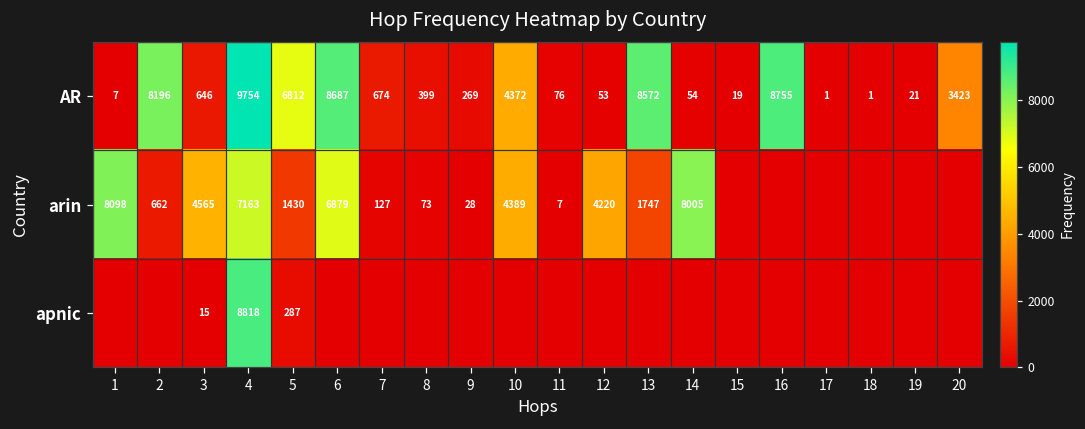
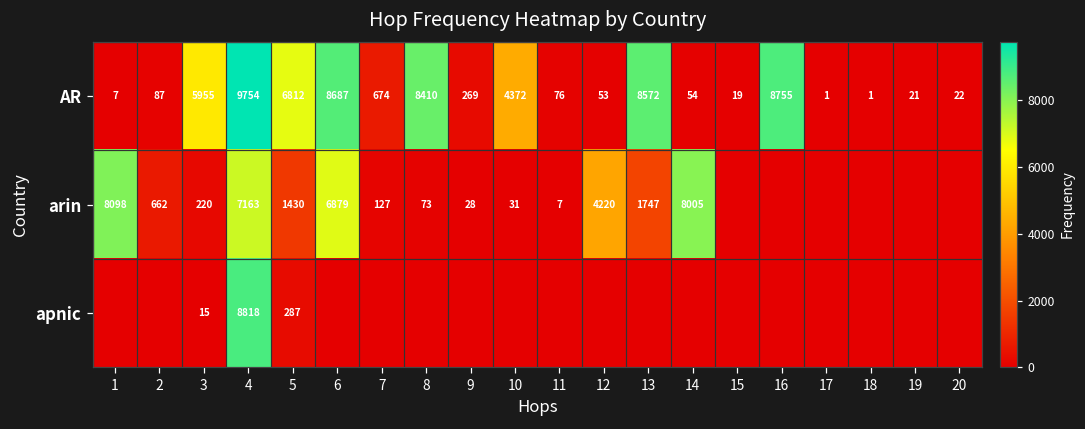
  {
    "AR": {
      "1": 7,
-     "2": 8196,
-     "3": 646,
+     "2": 87,
+     "3": 5955,
      "4": 9754,
      "5": 6812,
      "6": 8687,
      "7": 674,
-     "8": 399,
+     "8": 8410,
      "9": 269,
      "10": 4372,
      "11": 76,
      "12": 53,
      "13": 8572,
      "14": 54,
      "15": 19,
      "16": 8755,
      "17": 1,
      "18": 1,
      "19": 21,
-     "20": 3423
+     "20": 22
    },
    "arin": {
      "1": 8098,
      "2": 662,
-     "3": 4565,
+     "3": 220,
      "4": 7163,
      "5": 1430,
      "6": 6879,
      "7": 127,
      "8": 73,
      "9": 28,
-     "10": 4389,
+     "10": 31,
      "11": 7,
      "12": 4220,
      "13": 1747,
      "14": 8005
    },
    "apnic": {
      "3": 15,
      "4": 8818,
      "5": 287
    }
  }
